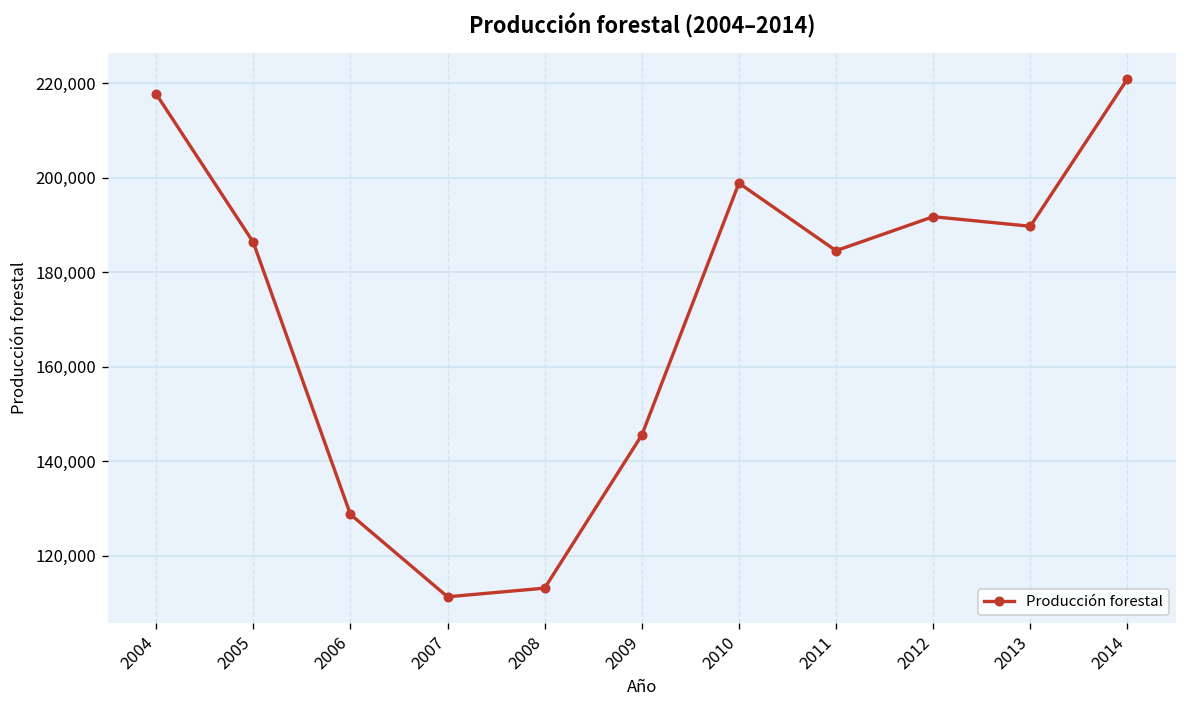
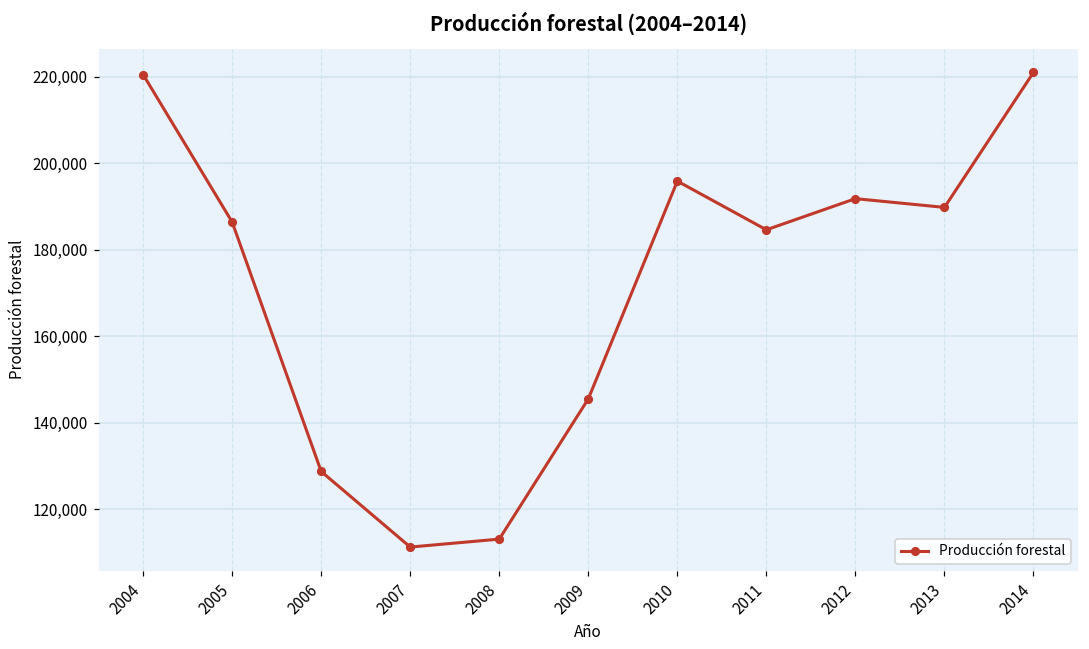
  {
-   "2004": "218,000",
+   "2004": "220,000",
    "2005": "186,000",
    "2006": "129,000",
    "2007": "111,000",
    "2008": "113,000",
    "2009": "146,000",
-   "2010": "199,000",
+   "2010": "196,000",
    "2011": "185,000",
    "2012": "192,000",
    "2013": "190,000",
    "2014": "221,000"
  }
